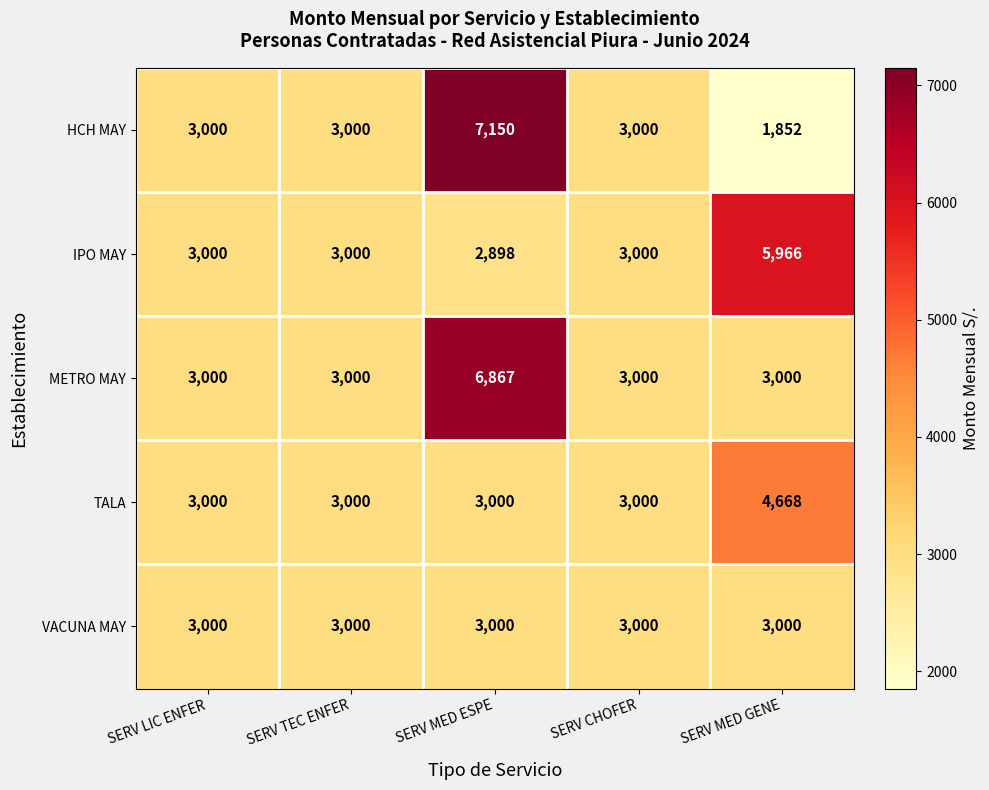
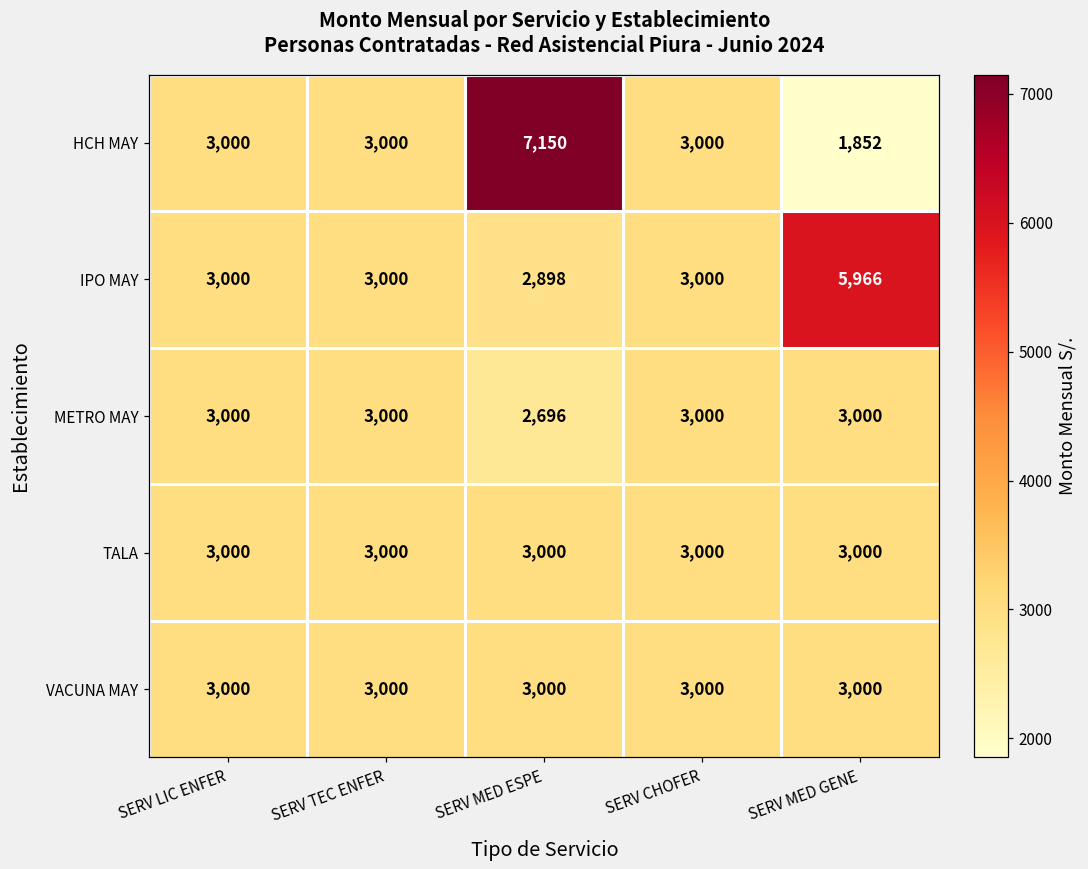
  {
    "HCH MAY": {
      "SERV LIC ENFER": "3,000",
      "SERV TEC ENFER": "3,000",
      "SERV MED ESPE": "7,150",
      "SERV CHOFER": "3,000",
      "SERV MED GENE": "1,852"
    },
    "IPO MAY": {
      "SERV LIC ENFER": "3,000",
      "SERV TEC ENFER": "3,000",
      "SERV MED ESPE": "2,898",
      "SERV CHOFER": "3,000",
      "SERV MED GENE": "5,966"
    },
    "METRO MAY": {
      "SERV LIC ENFER": "3,000",
      "SERV TEC ENFER": "3,000",
-     "SERV MED ESPE": "6,867",
+     "SERV MED ESPE": "2,696",
      "SERV CHOFER": "3,000",
      "SERV MED GENE": "3,000"
    },
    "TALA": {
      "SERV LIC ENFER": "3,000",
      "SERV TEC ENFER": "3,000",
      "SERV MED ESPE": "3,000",
      "SERV CHOFER": "3,000",
-     "SERV MED GENE": "4,668"
+     "SERV MED GENE": "3,000"
    },
    "VACUNA MAY": {
      "SERV LIC ENFER": "3,000",
      "SERV TEC ENFER": "3,000",
      "SERV MED ESPE": "3,000",
      "SERV CHOFER": "3,000",
      "SERV MED GENE": "3,000"
    }
  }
